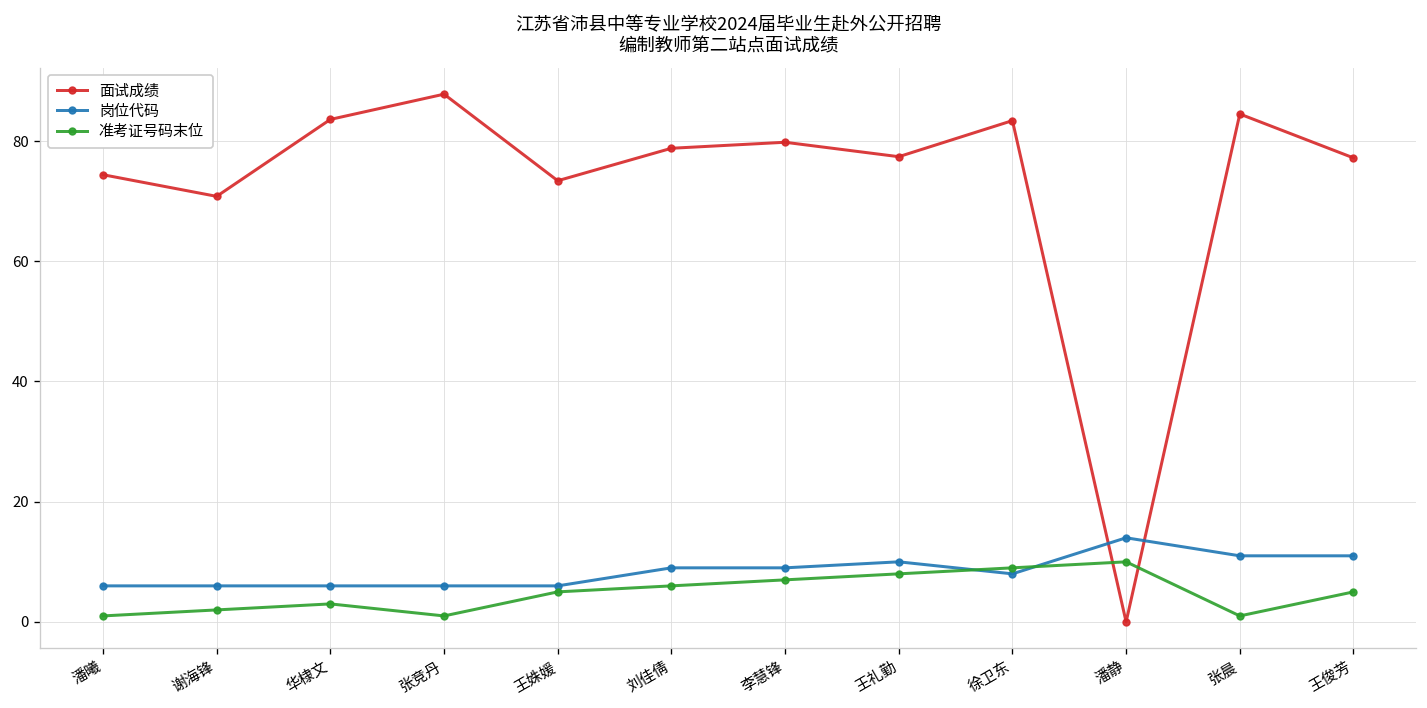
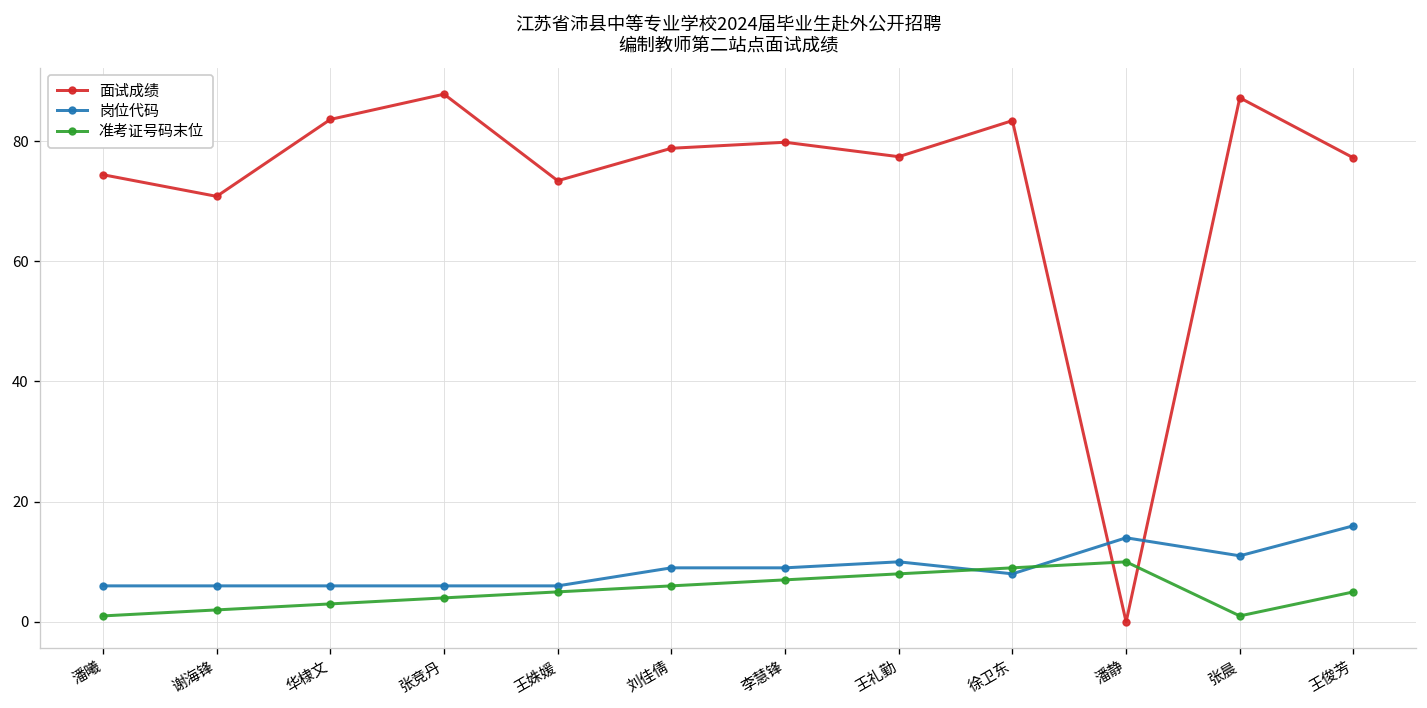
  {
    "面试成绩": {
      "潘曦": 74,
      "谢海锋": 71,
      "华棣文": 84,
      "张竞丹": 88,
      "王姝媛": 73,
      "刘佳倩": 79,
      "李慧锋": 80,
      "王礼勤": 77,
      "徐卫东": 83,
      "潘静": 0,
-     "张晨": 85,
+     "张晨": 87,
      "王俊芳": 77
    },
    "岗位代码": {
      "潘曦": 6,
      "谢海锋": 6,
      "华棣文": 6,
      "张竞丹": 6,
      "王姝媛": 6,
      "刘佳倩": 9,
      "李慧锋": 9,
      "王礼勤": 10,
      "徐卫东": 8,
      "潘静": 14,
      "张晨": 11,
-     "王俊芳": 11
+     "王俊芳": 16
    },
    "准考证号码末位": {
      "潘曦": 1,
      "谢海锋": 2,
      "华棣文": 3,
-     "张竞丹": 1,
+     "张竞丹": 4,
      "王姝媛": 5,
      "刘佳倩": 6,
      "李慧锋": 7,
      "王礼勤": 8,
      "徐卫东": 9,
      "潘静": 10,
      "张晨": 1,
      "王俊芳": 5
    }
  }
